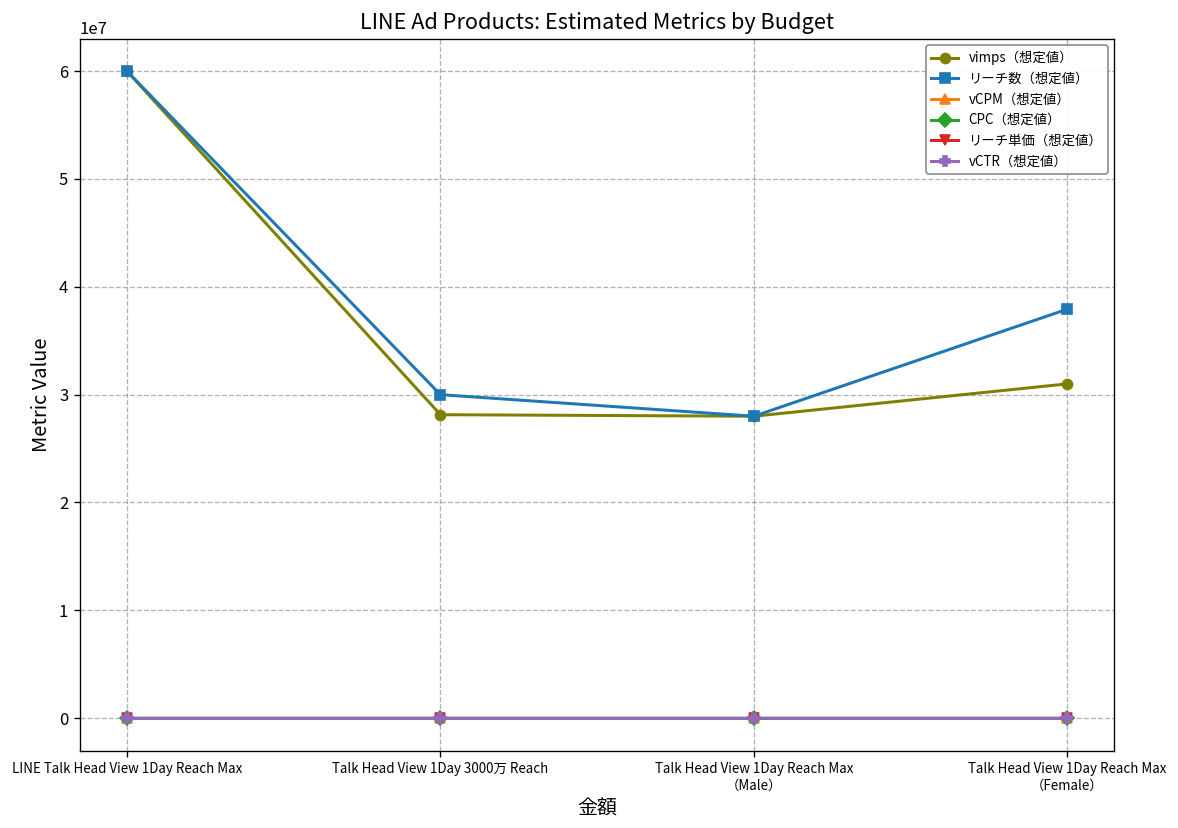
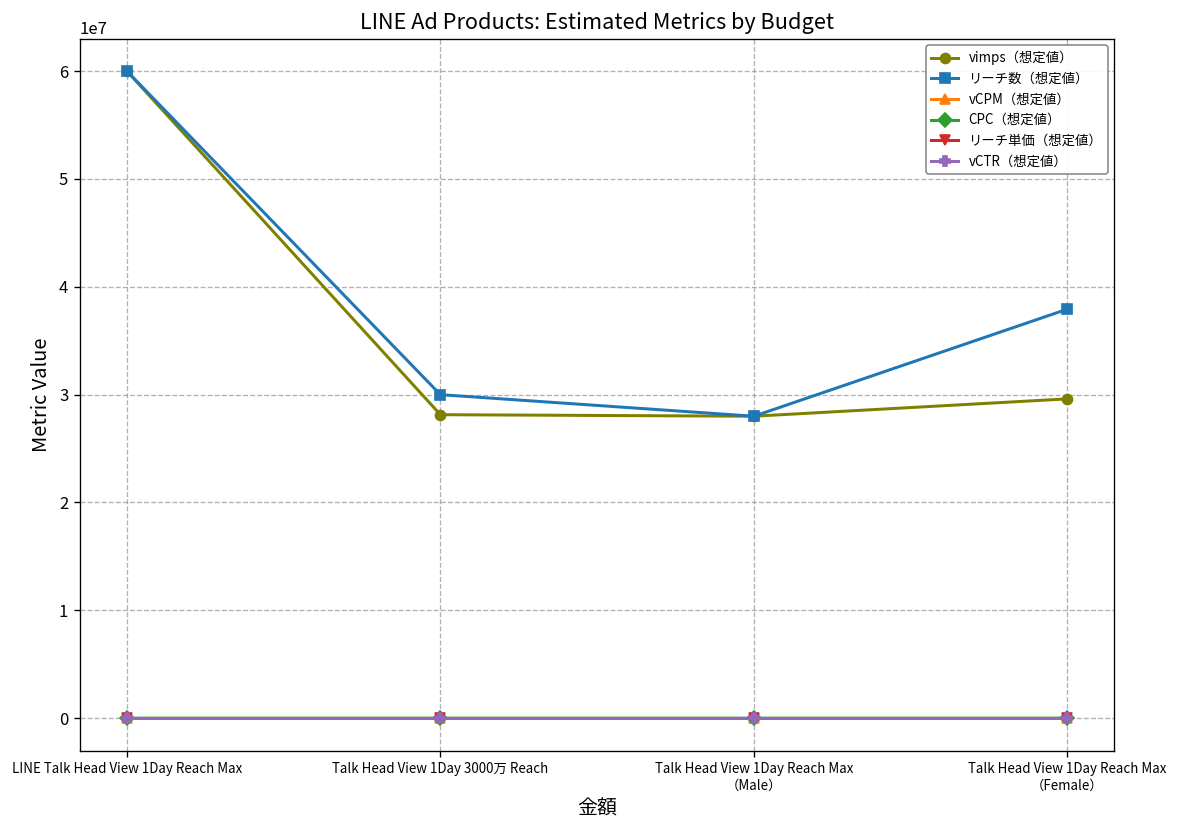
  {
    "vimps（想定値）": {
      "Talk Head View 1Day 3000万 Reach": 28000000,
-     "Talk Head View 1Day Reach Max （Female）": 31000000
+     "Talk Head View 1Day Reach Max （Female）": 30000000
    },
    "リーチ数（想定値）": {
      "Talk Head View 1Day 3000万 Reach": 30000000,
      "Talk Head View 1Day Reach Max （Female）": 38000000
    },
    "vCTR（想定値）": {
      "LINE Talk Head View 1Day Reach Max": 0,
      "Talk Head View 1Day 3000万 Reach": 0,
      "Talk Head View 1Day Reach Max （Male）": 0,
      "Talk Head View 1Day Reach Max （Female）": 0
    }
  }
